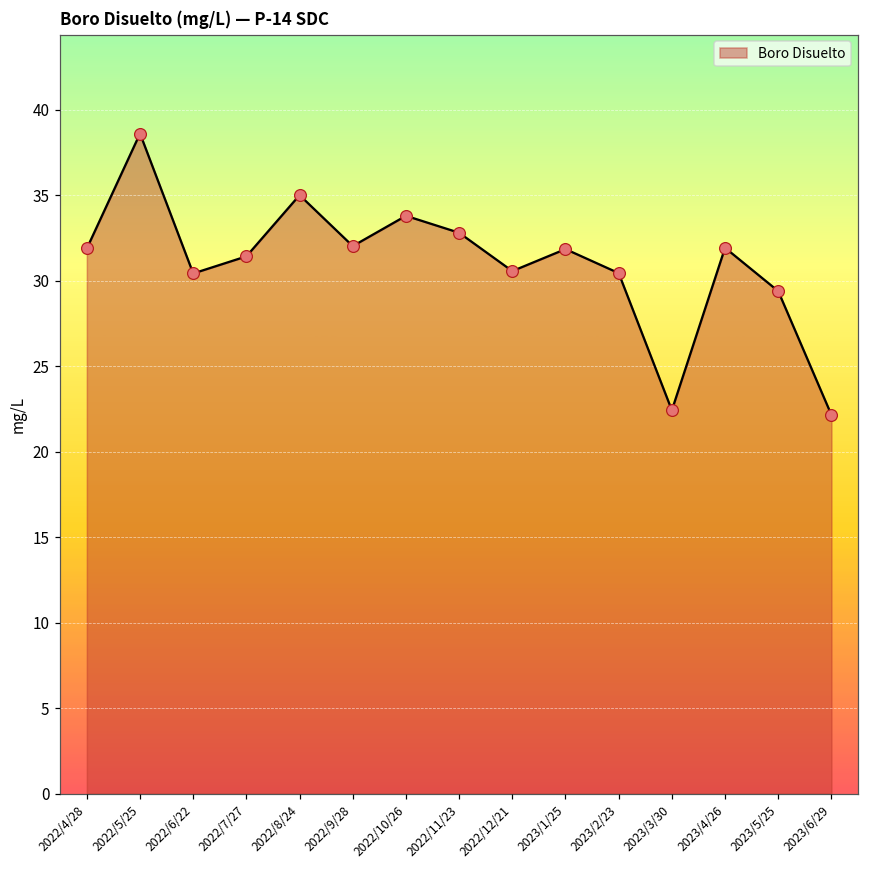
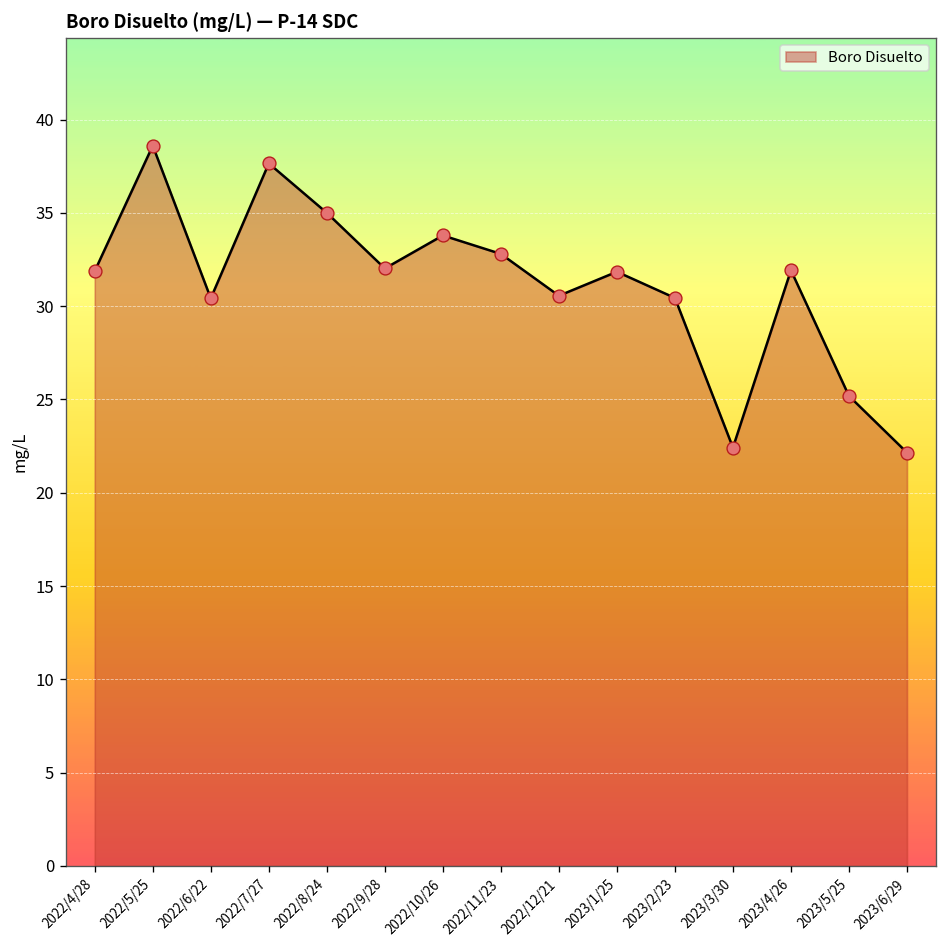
  {
    "2022/4/28": 31.9,
    "2022/5/25": 38.6,
    "2022/6/22": 30.4,
-   "2022/7/27": 31.4,
+   "2022/7/27": 37.7,
    "2022/8/24": 35.0,
    "2022/9/28": 32.0,
    "2022/10/26": 33.8,
    "2022/11/23": 32.8,
    "2022/12/21": 30.6,
    "2023/1/25": 31.8,
    "2023/2/23": 30.4,
    "2023/3/30": 22.4,
    "2023/4/26": 31.9,
-   "2023/5/25": 29.4,
+   "2023/5/25": 25.2,
    "2023/6/29": 22.2
  }
